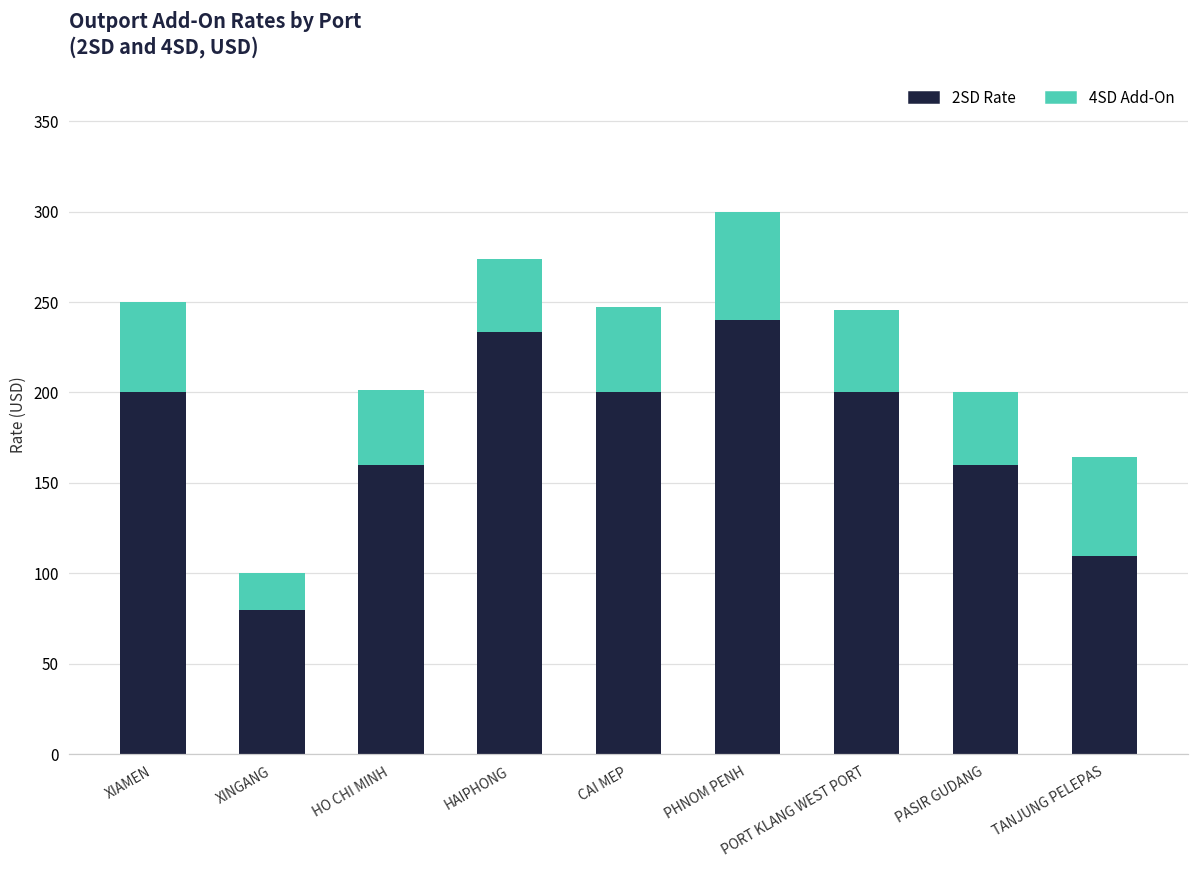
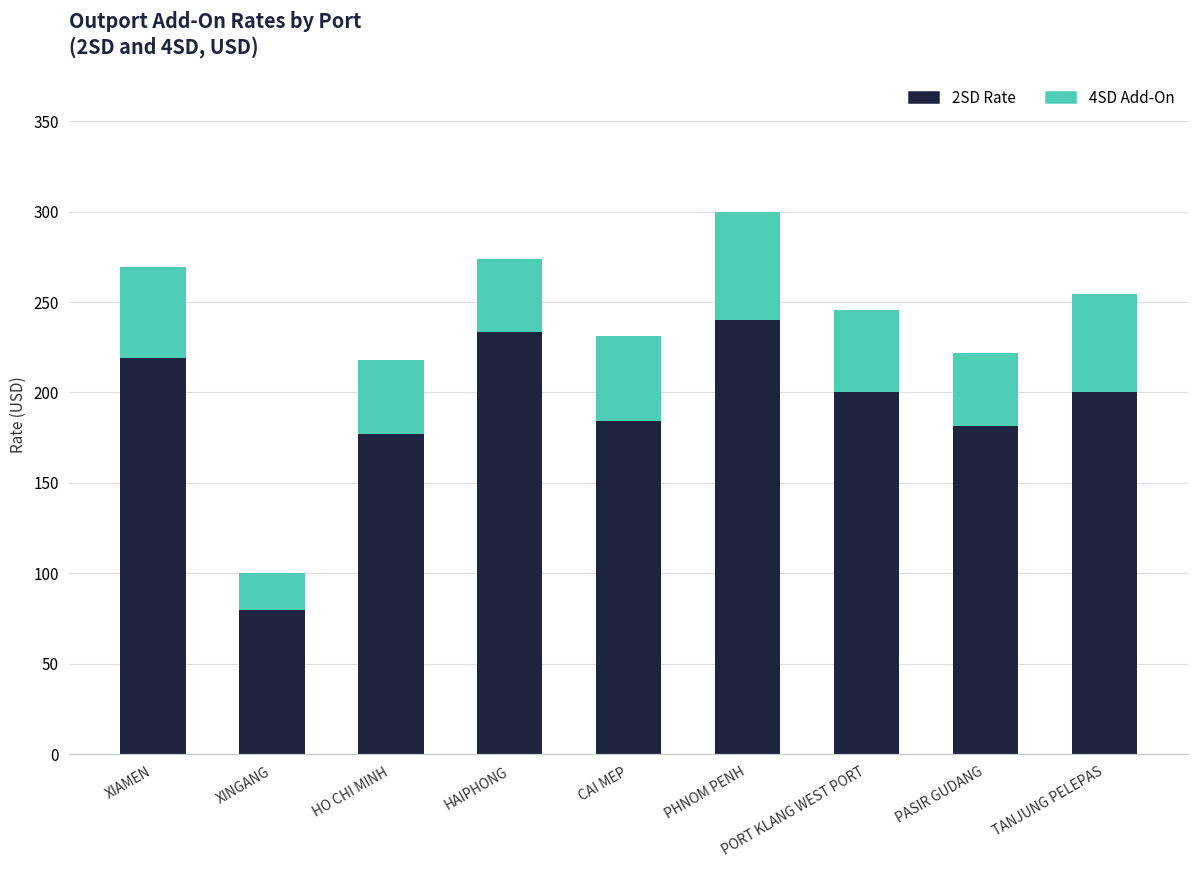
  {
    "2SD Rate": {
-     "XIAMEN": 200,
+     "XIAMEN": 219,
      "XINGANG": 80,
-     "HO CHI MINH": 160,
+     "HO CHI MINH": 177,
      "HAIPHONG": 234,
-     "CAI MEP": 200,
+     "CAI MEP": 184,
      "PHNOM PENH": 240,
      "PORT KLANG WEST PORT": 200,
-     "PASIR GUDANG": 160,
-     "TANJUNG PELEPAS": 110
+     "PASIR GUDANG": 182,
+     "TANJUNG PELEPAS": 200
    },
    "4SD Add-On": {
      "XIAMEN": 50,
      "XINGANG": 20,
      "HO CHI MINH": 41,
      "HAIPHONG": 40,
      "CAI MEP": 47,
      "PHNOM PENH": 60,
      "PORT KLANG WEST PORT": 46,
      "PASIR GUDANG": 40,
      "TANJUNG PELEPAS": 55
    }
  }
